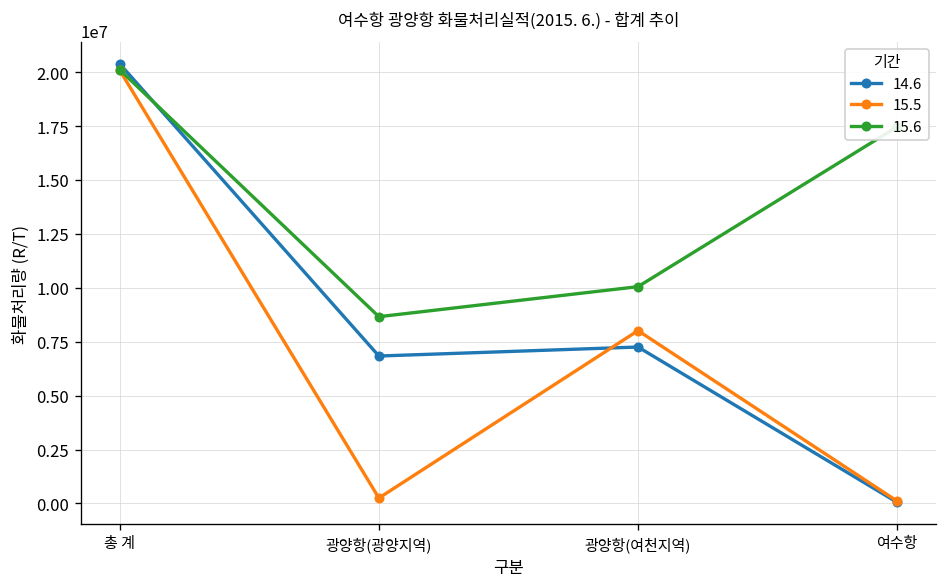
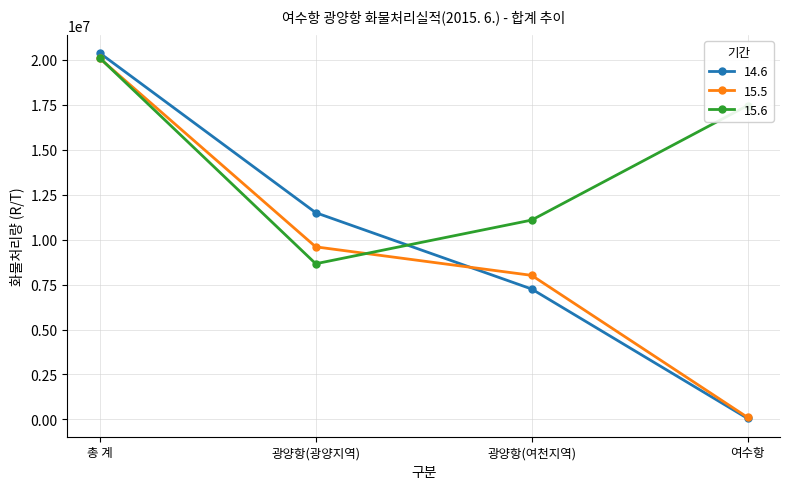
  {
    "14.6": {
      "총 계": 20400000,
-     "광양항(광양지역)": 6800000,
+     "광양항(광양지역)": 11500000,
      "광양항(여천지역)": 7300000
    },
    "15.5": {
-     "광양항(광양지역)": 300000,
+     "광양항(광양지역)": 9600000,
      "광양항(여천지역)": 8000000
    },
    "15.6": {
      "광양항(광양지역)": 8700000,
-     "광양항(여천지역)": 10100000
+     "광양항(여천지역)": 11100000
    }
  }
